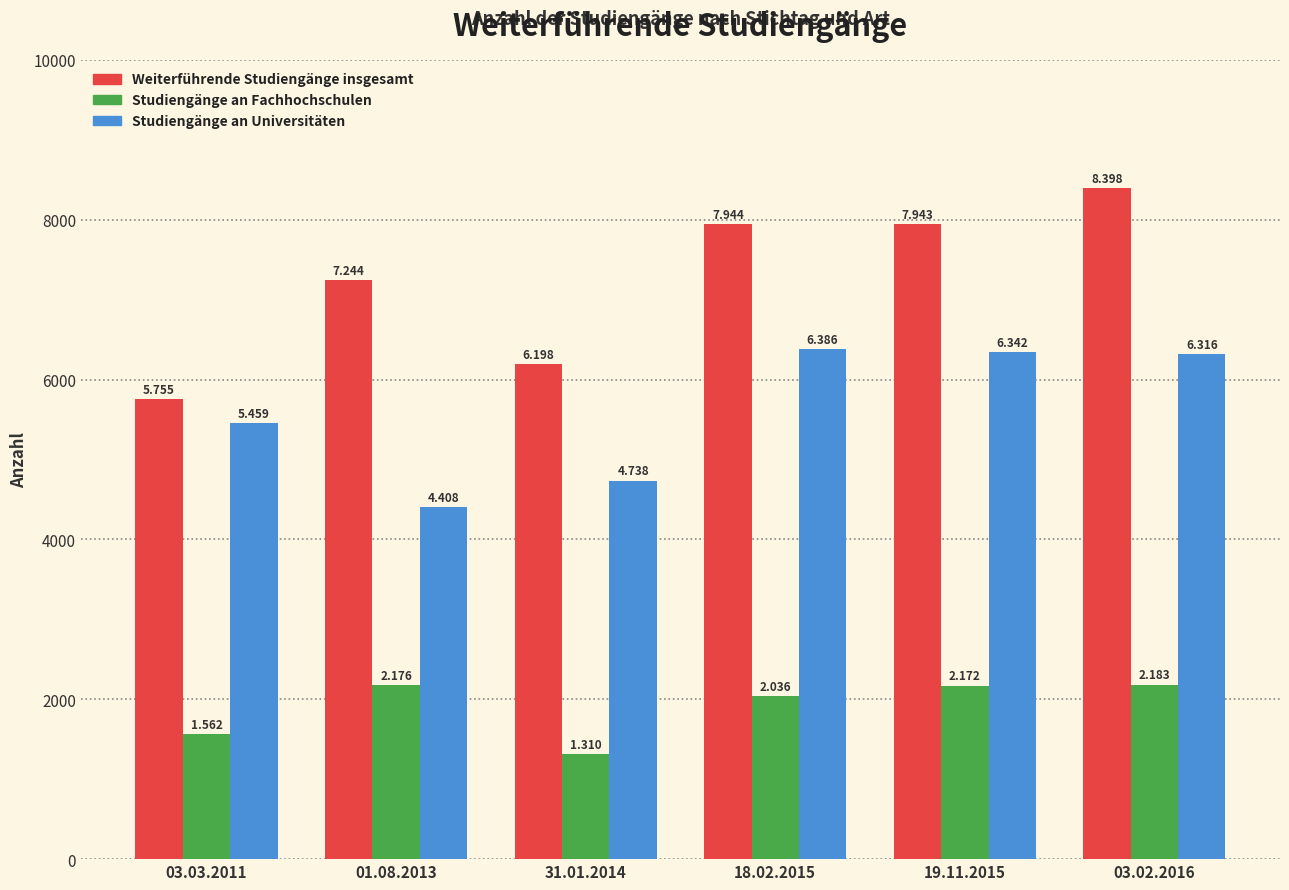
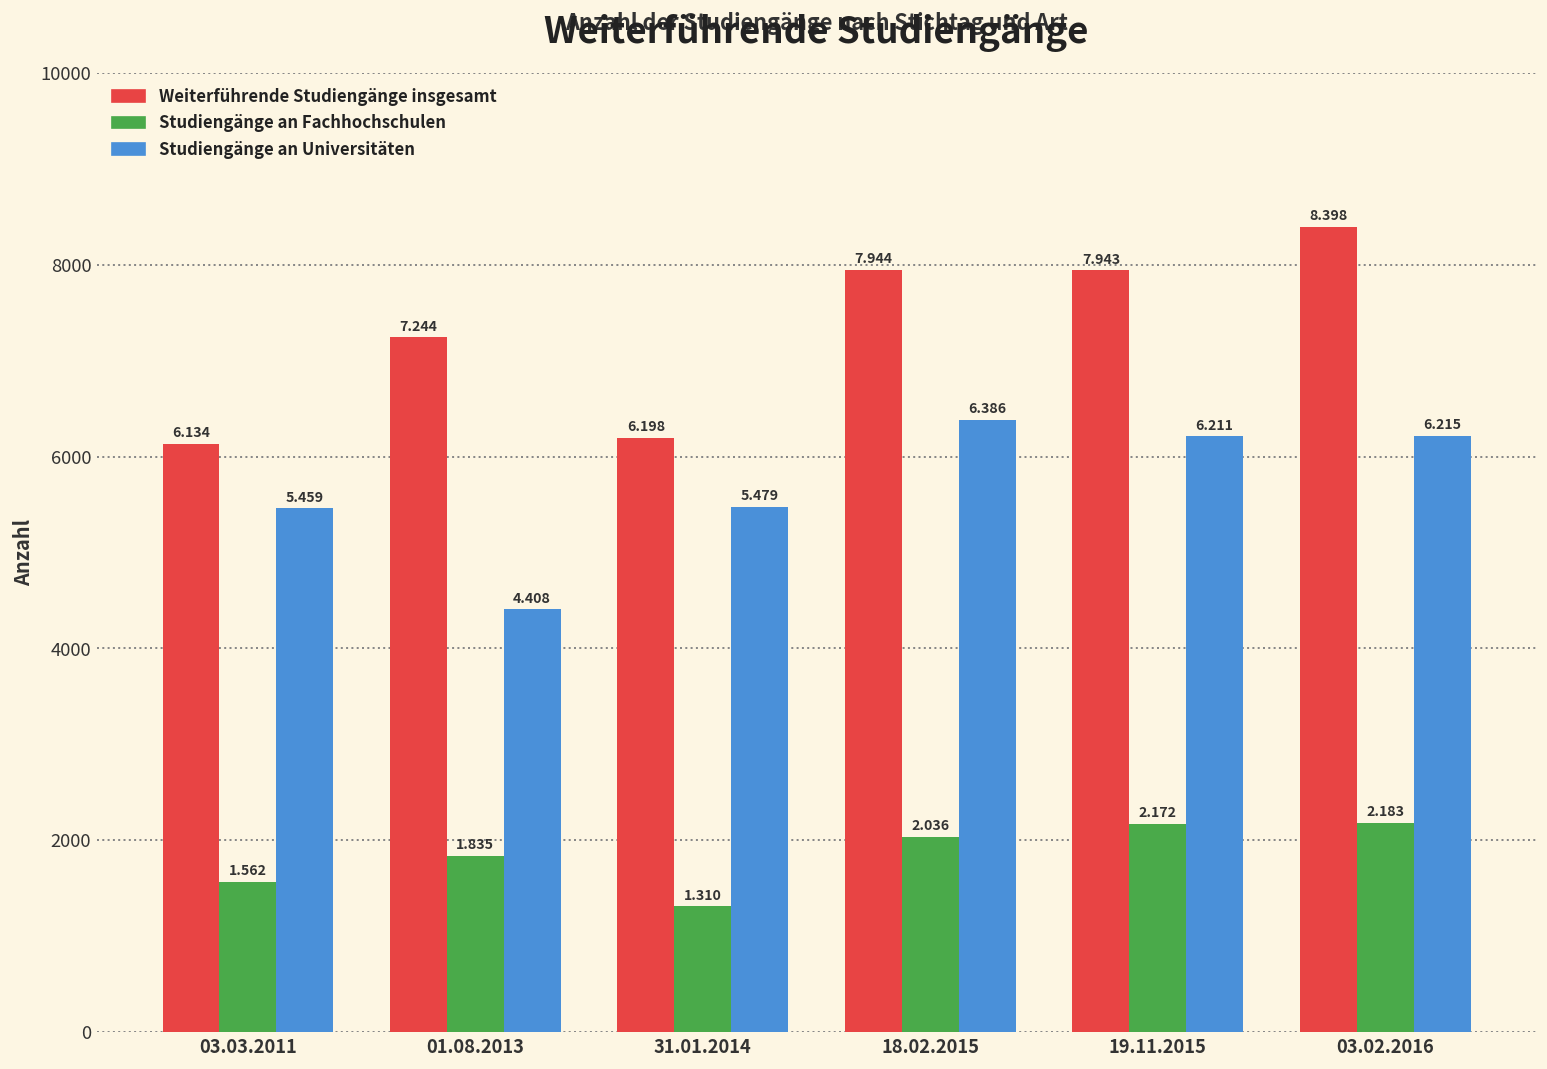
  {
    "Weiterführende Studiengänge insgesamt": {
-     "03.03.2011": 5.755
+     "03.03.2011": 6.134
    },
    "Studiengänge an Fachhochschulen": {
-     "01.08.2013": 2.176
+     "01.08.2013": 1.835
    },
    "Studiengänge an Universitäten": {
-     "31.01.2014": 4.738,
-     "19.11.2015": 6.342,
-     "03.02.2016": 6.316
+     "31.01.2014": 5.479,
+     "19.11.2015": 6.211,
+     "03.02.2016": 6.215
    }
  }
